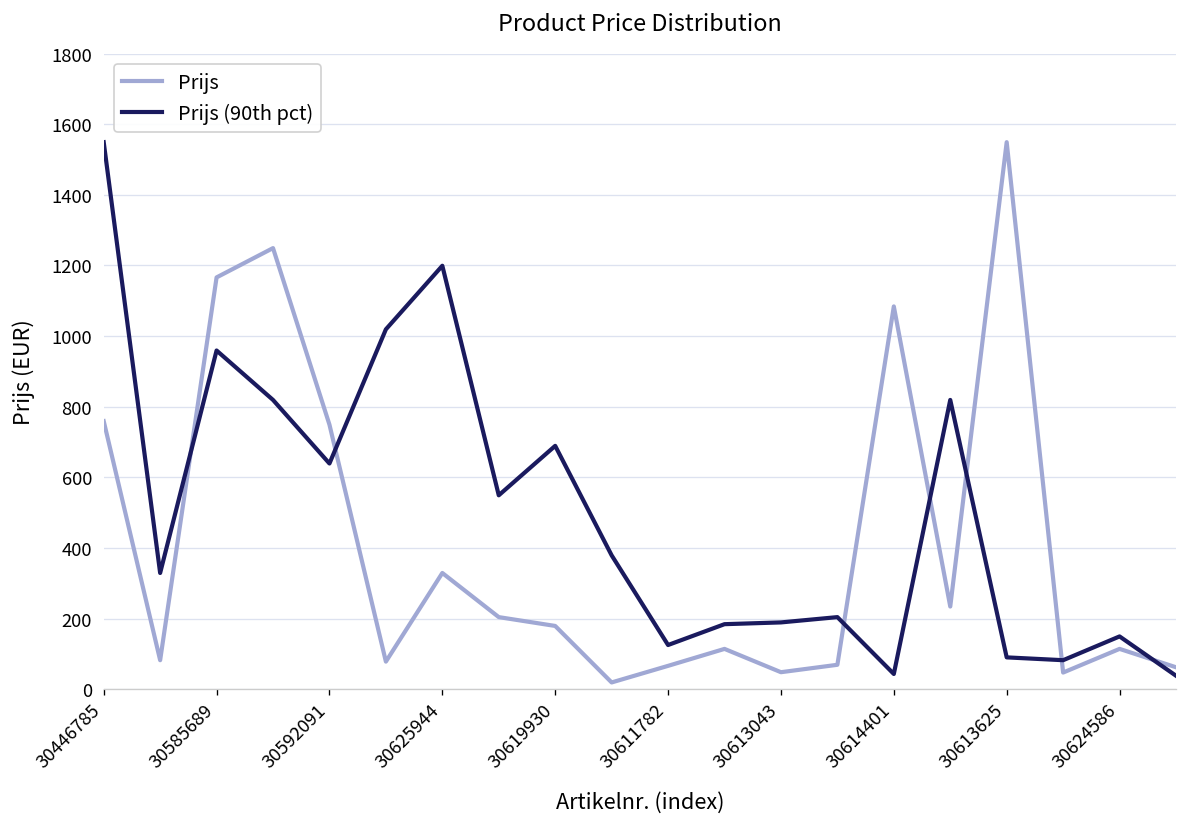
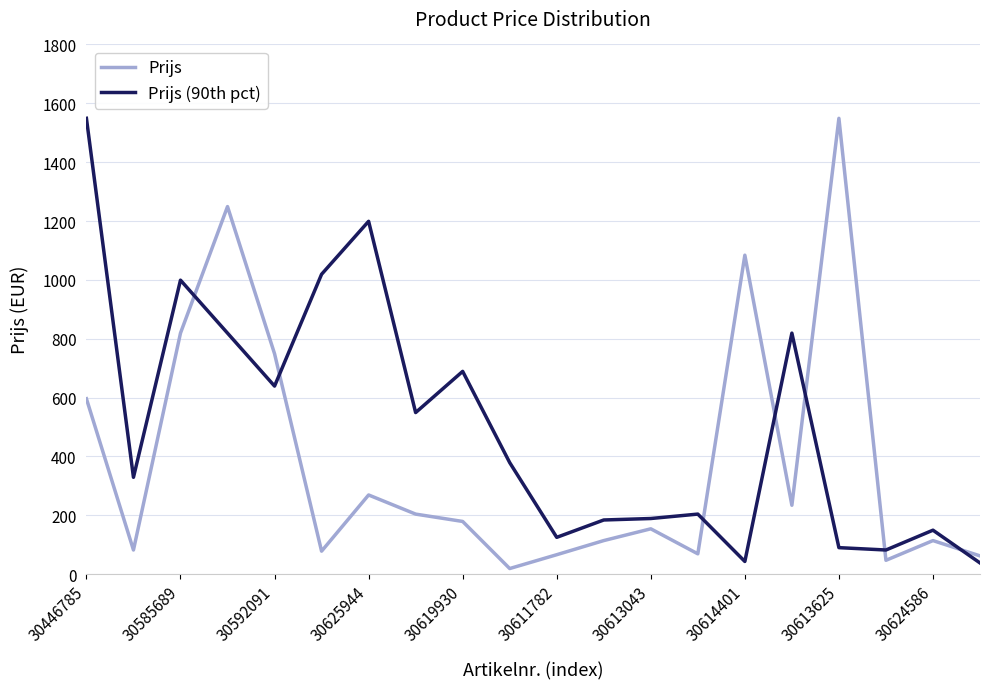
  {
    "Prijs": {
-     "30446785": 760,
-     "30585689": 1170,
+     "30446785": 600,
+     "30585689": 820,
      "30592091": 750,
-     "30625944": 330,
+     "30625944": 270,
      "30619930": 180,
      "30611782": 70,
-     "30613043": 50,
+     "30613043": 150,
      "30614401": 1080,
      "30613625": 1550,
      "30624586": 110
    },
    "Prijs (90th pct)": {
      "30446785": 1550,
-     "30585689": 960,
+     "30585689": 1000,
      "30592091": 640,
      "30625944": 1200,
      "30619930": 690,
      "30611782": 130,
      "30613043": 190,
      "30614401": 40,
      "30613625": 90,
      "30624586": 150
    }
  }
